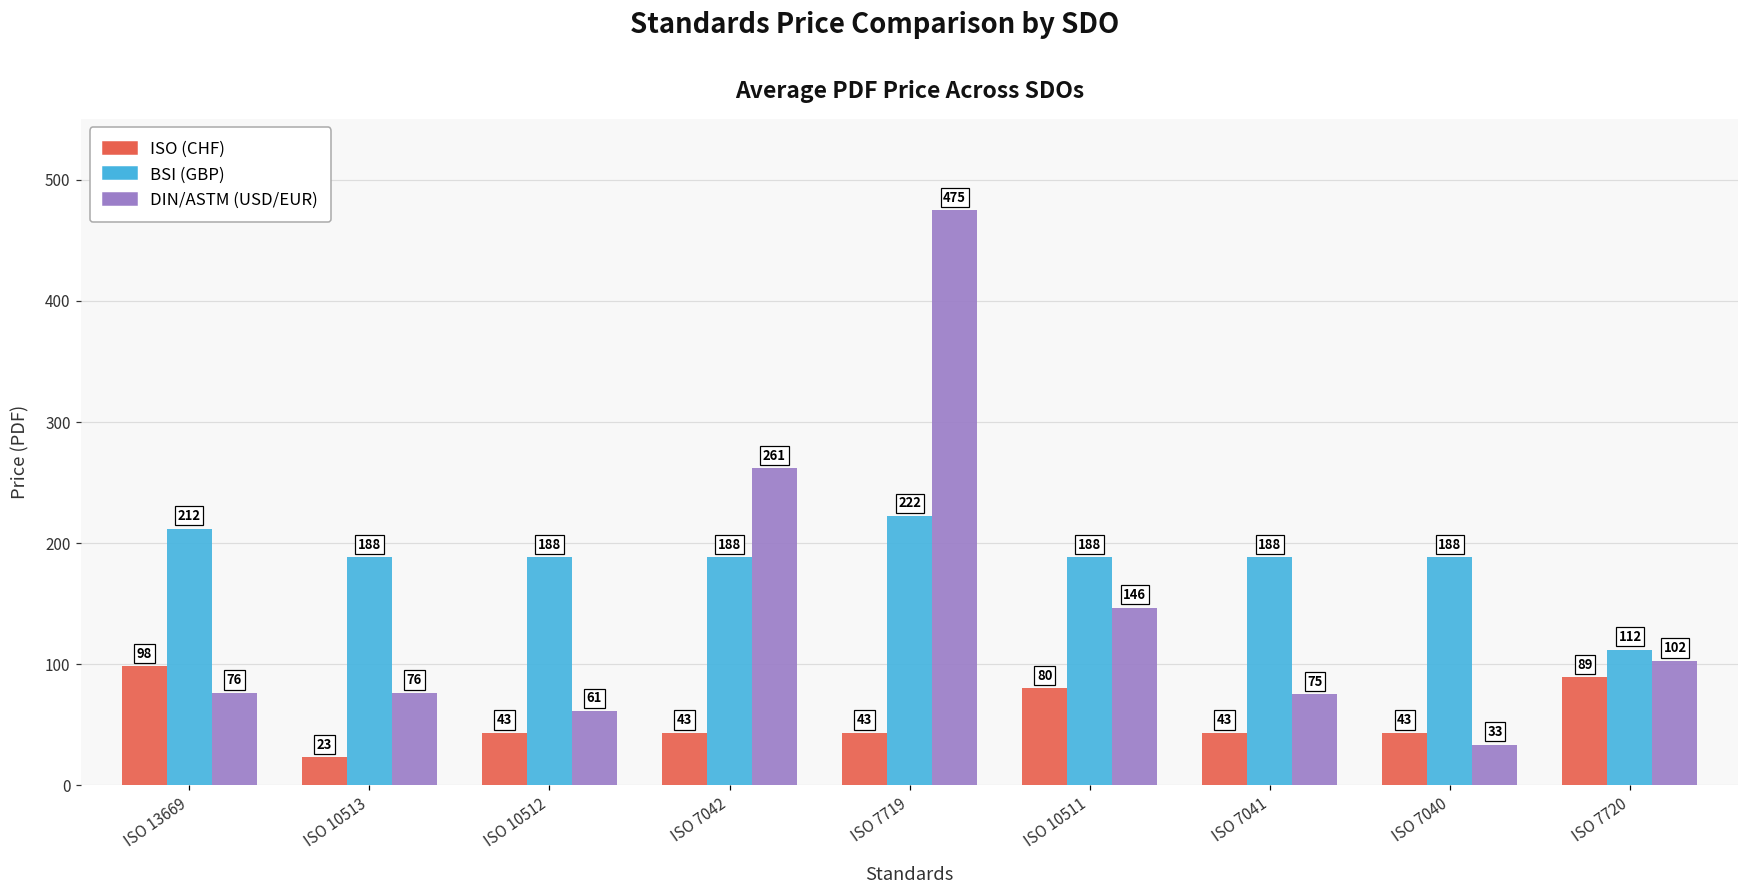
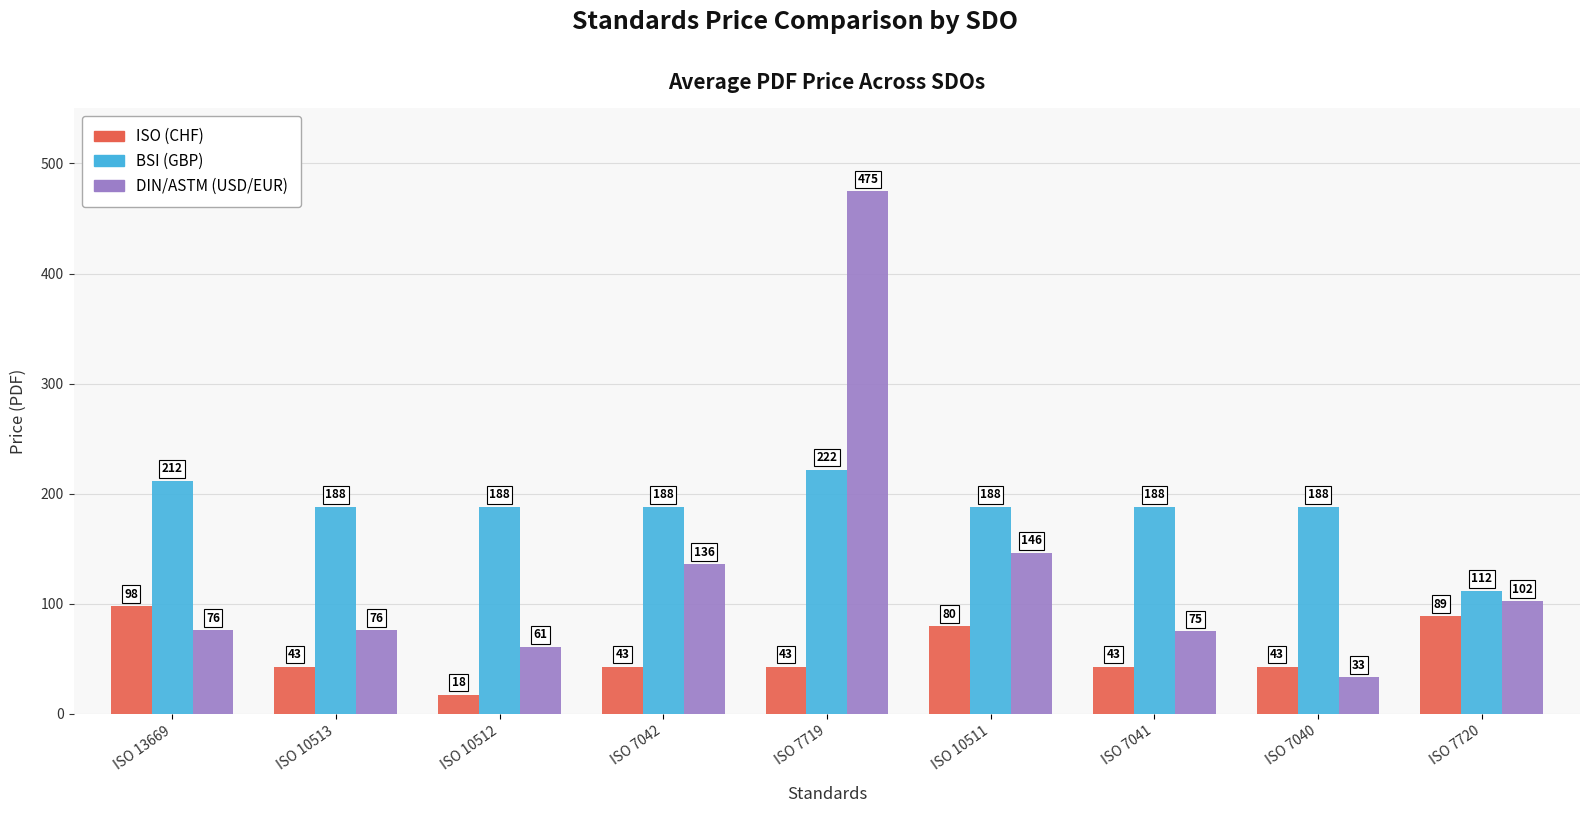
  {
    "ISO (CHF)": {
-     "ISO 10513": 23,
-     "ISO 10512": 43
+     "ISO 10513": 43,
+     "ISO 10512": 18
    },
    "DIN/ASTM (USD/EUR)": {
-     "ISO 7042": 261
+     "ISO 7042": 136
    }
  }
